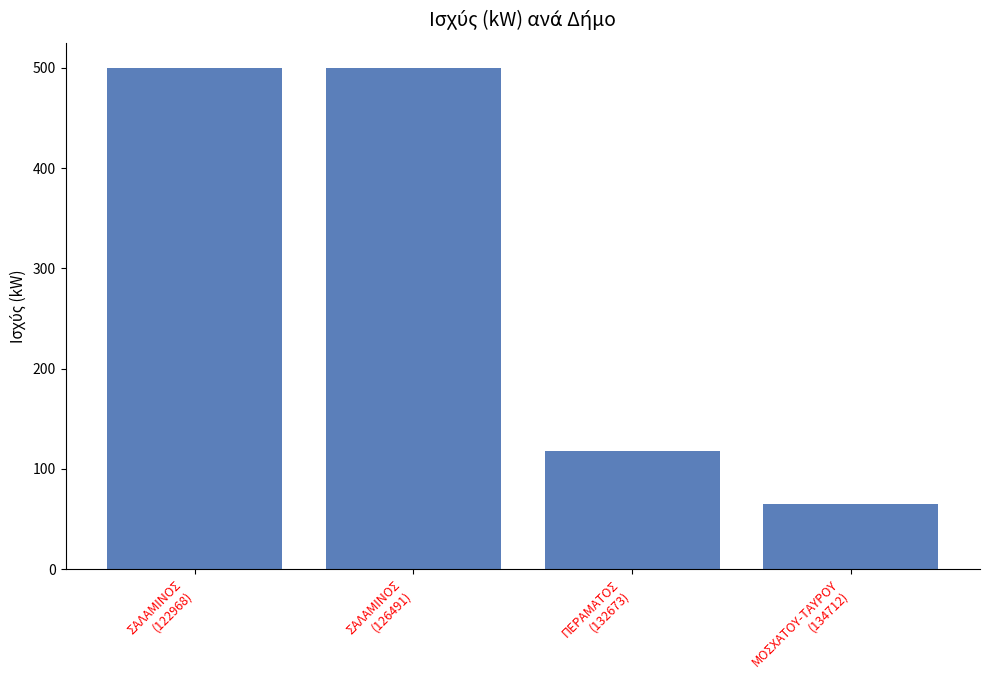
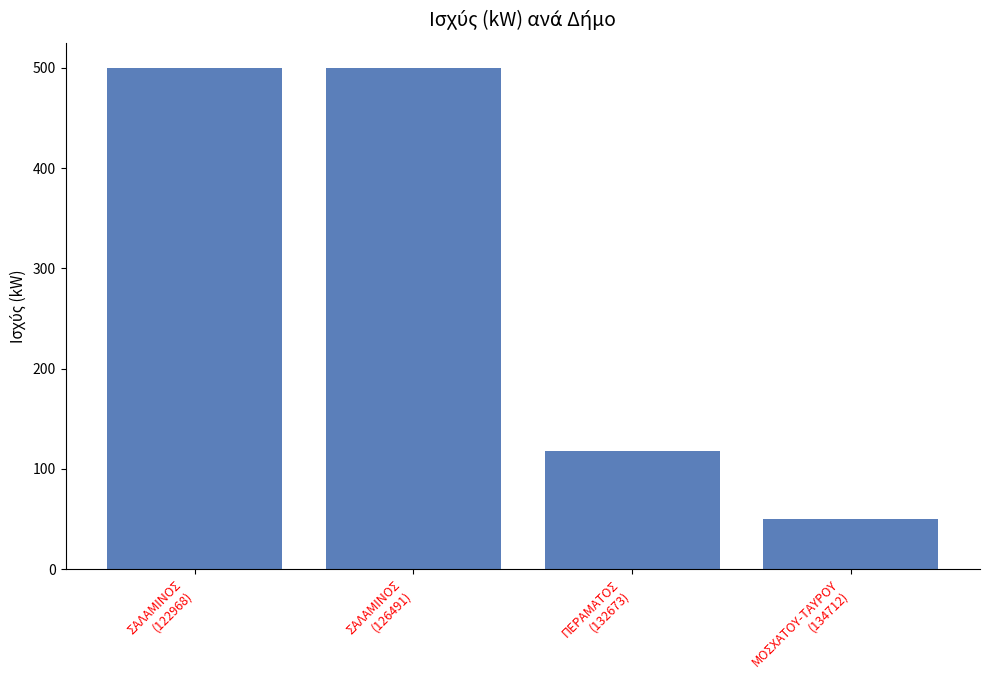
  {
    "ΣΑΛΑΜΙΝΟΣ (122968)": 500,
    "ΣΑΛΑΜΙΝΟΣ (126491)": 500,
    "ΠΕΡΑΜΑΤΟΣ (132673)": 118,
-   "ΜΟΣΧΑΤΟΥ-ΤΑΥΡΟΥ (134712)": 65
+   "ΜΟΣΧΑΤΟΥ-ΤΑΥΡΟΥ (134712)": 50
  }
